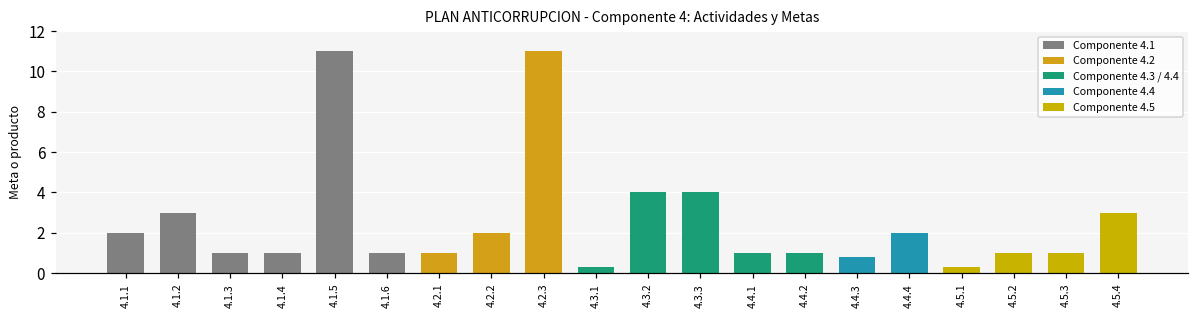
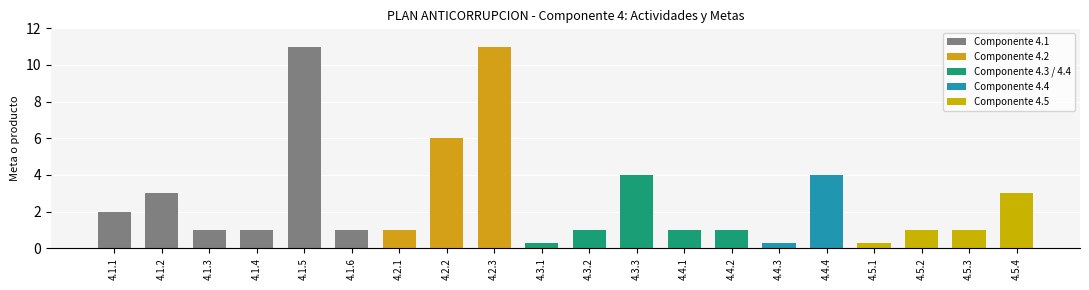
  {
    "4.1.1": 2.0,
    "4.1.2": 3.0,
    "4.1.3": 1.0,
    "4.1.4": 1.0,
    "4.1.5": 11.0,
    "4.1.6": 1.0,
    "4.2.1": 1.0,
-   "4.2.2": 2,
+   "4.2.2": 6,
    "4.2.3": 11.0,
    "4.3.1": 0.3,
-   "4.3.2": 4,
+   "4.3.2": 1,
    "4.3.3": 4.0,
    "4.4.1": 1.0,
    "4.4.2": 1.0,
-   "4.4.3": 0.8,
-   "4.4.4": 2,
+   "4.4.3": 0.3,
+   "4.4.4": 4,
    "4.5.1": 0.3,
    "4.5.2": 1.0,
    "4.5.3": 1.0,
    "4.5.4": 3.0
  }
